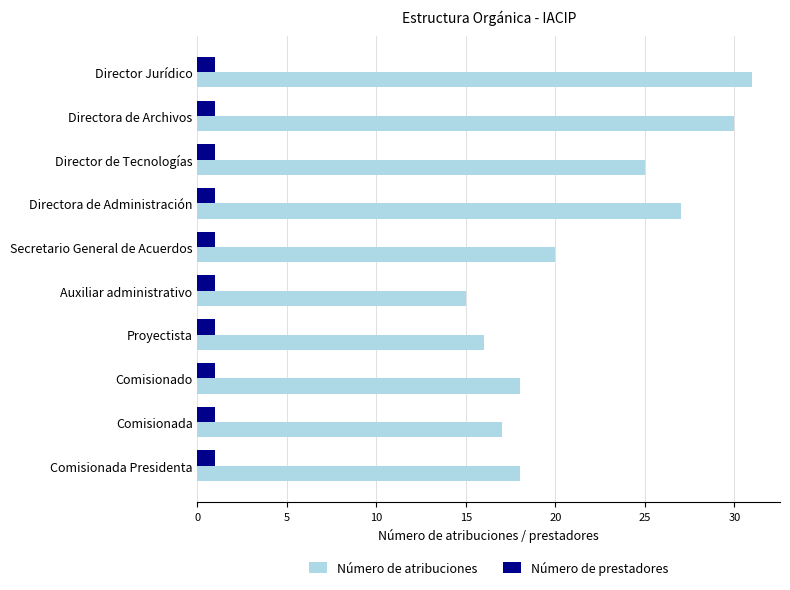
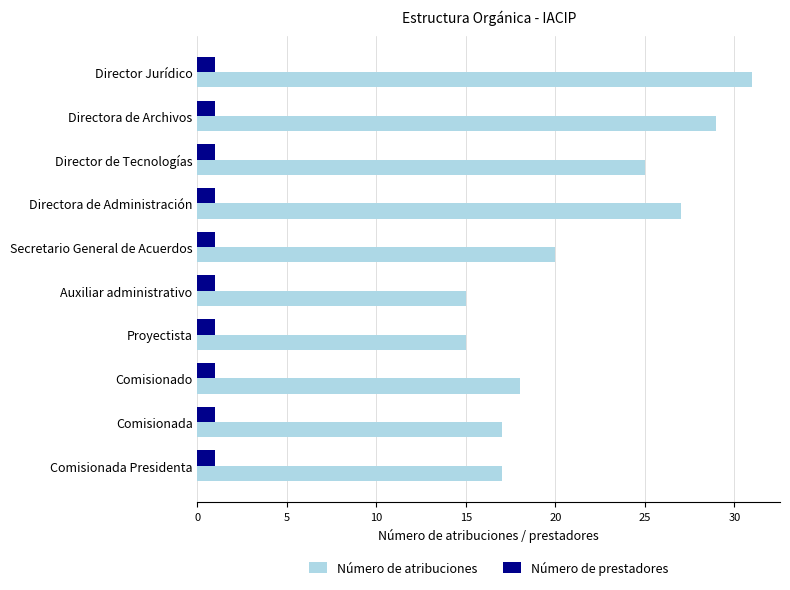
  {
    "Número de atribuciones": {
      "Director Jurídico": 31,
-     "Directora de Archivos": 30,
+     "Directora de Archivos": 29,
      "Director de Tecnologías": 25,
      "Directora de Administración": 27,
      "Secretario General de Acuerdos": 20,
      "Auxiliar administrativo": 15,
-     "Proyectista": 16,
+     "Proyectista": 15,
      "Comisionado": 18,
      "Comisionada": 17,
-     "Comisionada Presidenta": 18
+     "Comisionada Presidenta": 17
    },
    "Número de prestadores": {
      "Director Jurídico": 1,
      "Directora de Archivos": 1,
      "Director de Tecnologías": 1,
      "Directora de Administración": 1,
      "Secretario General de Acuerdos": 1,
      "Auxiliar administrativo": 1,
      "Proyectista": 1,
      "Comisionado": 1,
      "Comisionada": 1,
      "Comisionada Presidenta": 1
    }
  }
